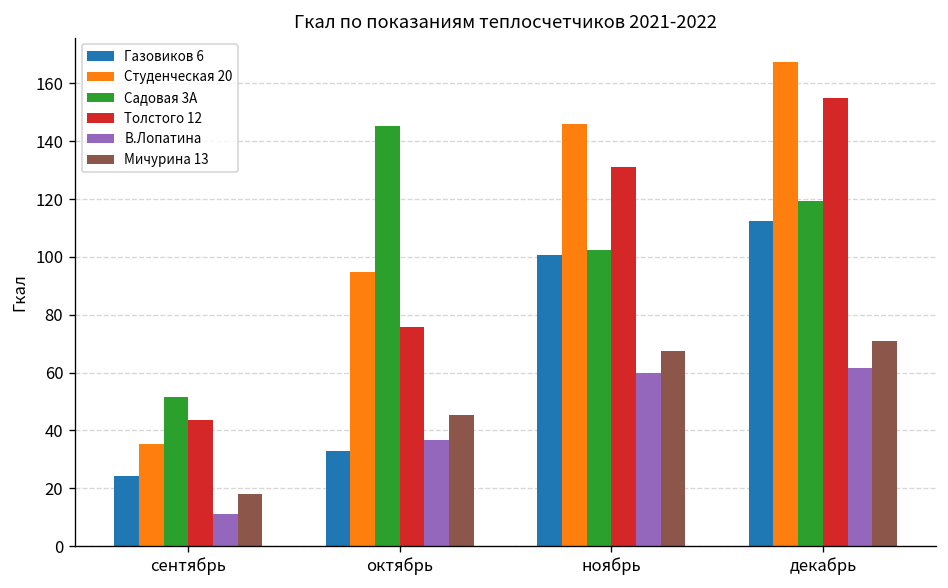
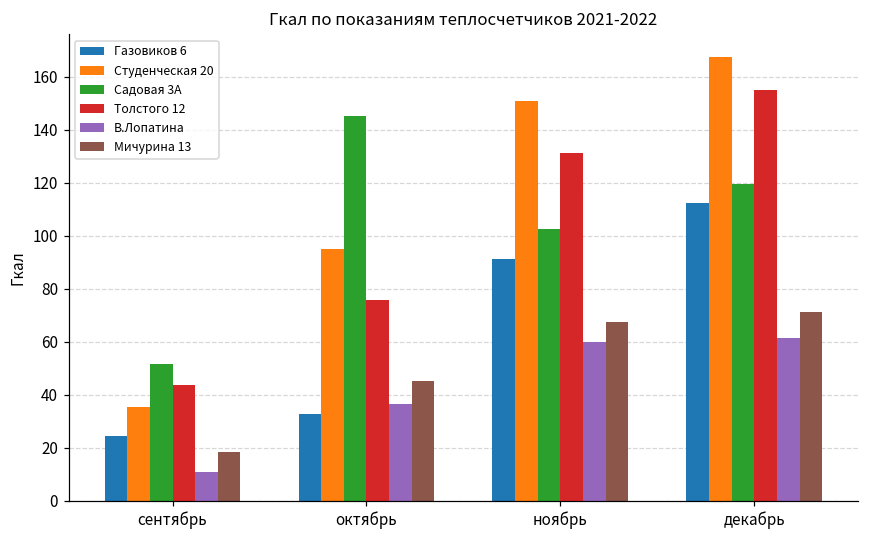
  {
    "Газовиков 6": {
      "сентябрь": 24,
      "октябрь": 33,
-     "ноябрь": 101,
+     "ноябрь": 91,
      "декабрь": 112
    },
    "Студенческая 20": {
      "сентябрь": 35,
      "октябрь": 95,
-     "ноябрь": 146,
+     "ноябрь": 151,
      "декабрь": 167
    },
    "Садовая 3А": {
      "сентябрь": 52,
      "октябрь": 145,
      "ноябрь": 102,
      "декабрь": 119
    },
    "Толстого 12": {
      "сентябрь": 43,
      "октябрь": 76,
      "ноябрь": 131,
      "декабрь": 155
    },
    "В.Лопатина": {
      "сентябрь": 11,
      "октябрь": 37,
      "ноябрь": 60,
      "декабрь": 61
    },
    "Мичурина 13": {
      "сентябрь": 18,
      "октябрь": 45,
      "ноябрь": 67,
      "декабрь": 71
    }
  }
